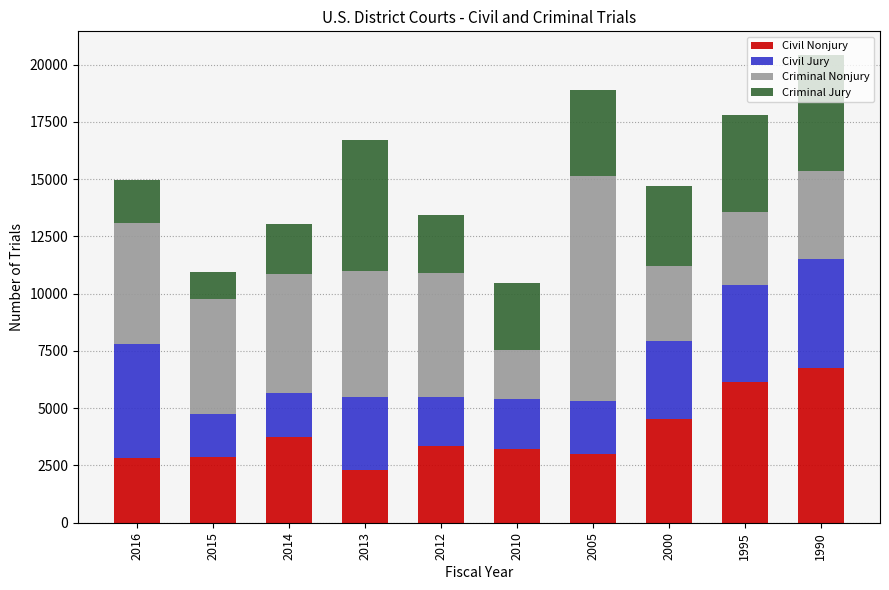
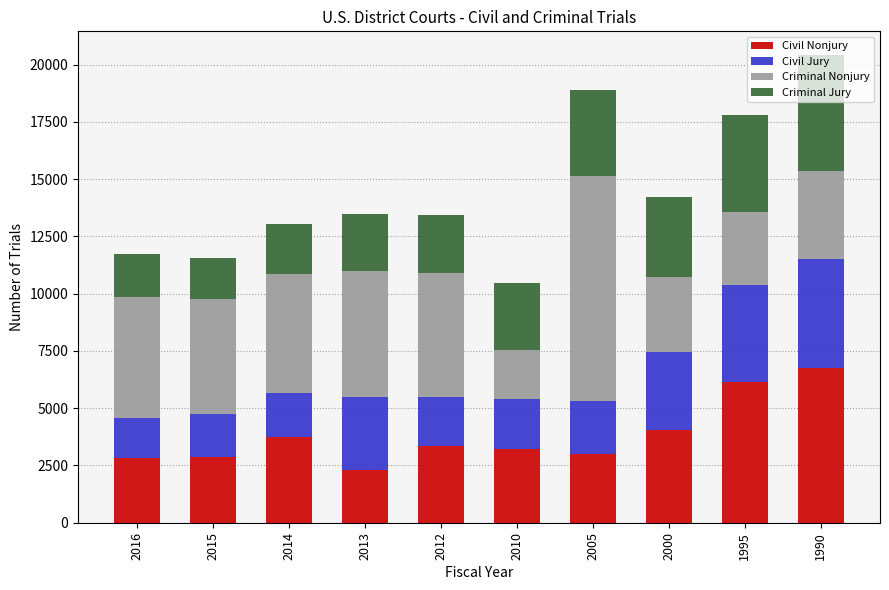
  {
    "Civil Nonjury": {
      "2016": 2800,
      "2015": 2900,
      "2014": 3700,
      "2013": 2300,
      "2012": 3300,
      "2010": 3200,
      "2005": 3000,
-     "2000": 4500,
+     "2000": 4100,
      "1995": 6100,
      "1990": 6700
    },
    "Civil Jury": {
-     "2016": 5000,
+     "2016": 1800,
      "2015": 1900,
      "2014": 1900,
      "2013": 3200,
      "2012": 2100,
      "2010": 2200,
      "2005": 2300,
      "2000": 3400,
      "1995": 4200,
      "1990": 4800
    },
    "Criminal Nonjury": {
      "2016": 5300,
      "2015": 5000,
      "2014": 5200,
      "2013": 5500,
      "2012": 5400,
      "2010": 2200,
      "2005": 9800,
      "2000": 3300,
      "1995": 3200,
      "1990": 3900
    },
    "Criminal Jury": {
      "2016": 1900,
-     "2015": 1200,
+     "2015": 1800,
      "2014": 2200,
-     "2013": 5700,
+     "2013": 2500,
      "2012": 2600,
      "2010": 2900,
      "2005": 3800,
      "2000": 3500,
      "1995": 4200
    }
  }
